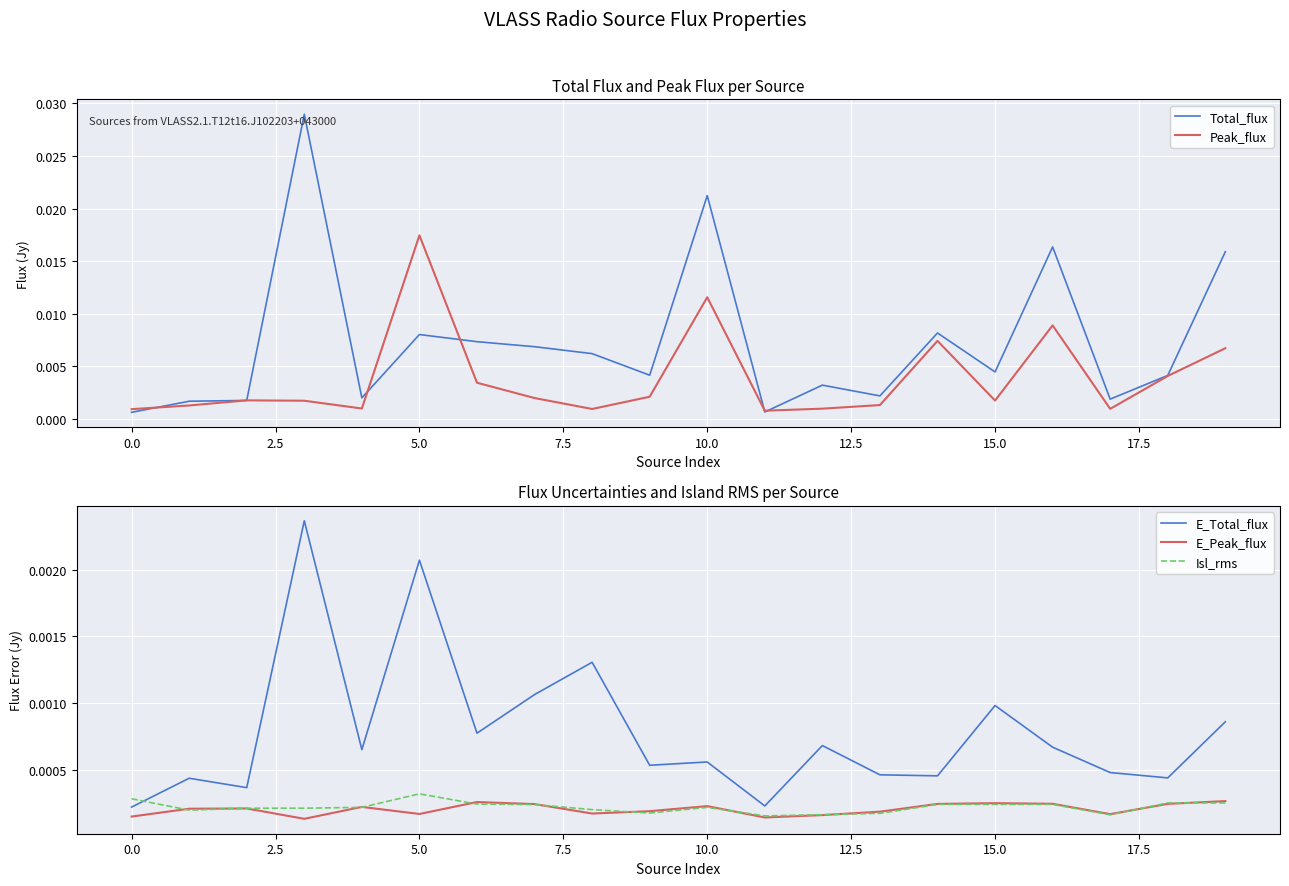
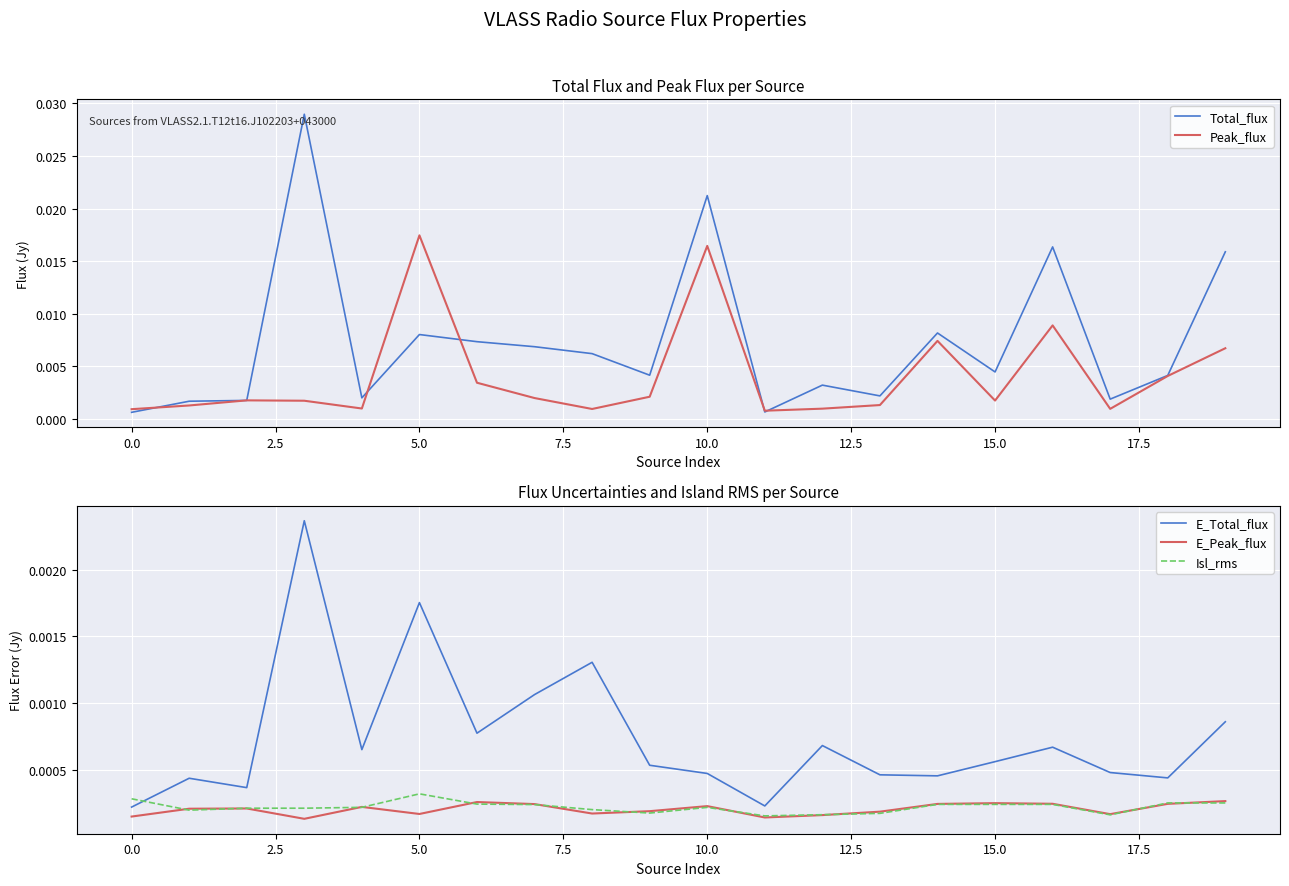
  {
    "Total Flux and Peak Flux per Source": {
      "Total_flux": {
        "0.0": 0.0006,
        "5.0": 0.0080,
        "10.0": 0.0212,
        "15.0": 0.0045
      },
      "Peak_flux": {
        "0.0": 0.0009,
        "5.0": 0.0175,
-       "10.0": 0.0116,
+       "10.0": 0.0165,
        "15.0": 0.0017
      }
    },
    "Flux Uncertainties and Island RMS per Source": {
      "E_Total_flux": {
        "0.0": 0.00022,
-       "5.0": 0.00207,
-       "10.0": 0.00056,
-       "15.0": 0.00098
+       "5.0": 0.00175,
+       "10.0": 0.00047,
+       "15.0": 0.00056
      },
      "E_Peak_flux": {
        "0.0": 0.00015,
        "5.0": 0.00017
      },
      "Isl_rms": {
        "0.0": 0.00028,
        "5.0": 0.00032
      }
    }
  }
